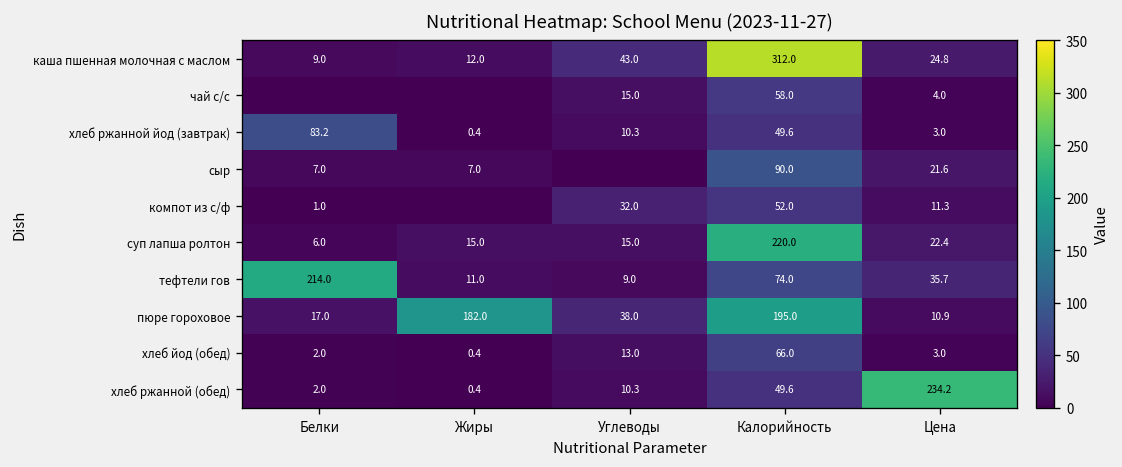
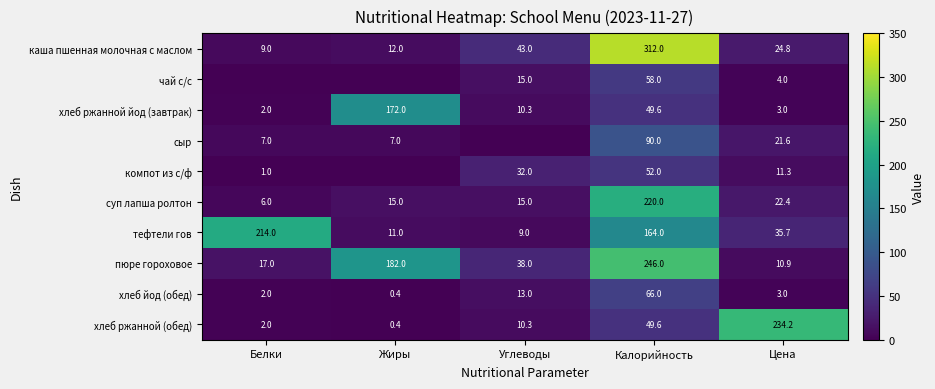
  {
    "каша пшенная молочная с маслом": {
      "Белки": 9.0,
      "Жиры": 12.0,
      "Углеводы": 43.0,
      "Калорийность": 312.0,
      "Цена": 24.8
    },
    "чай с/с": {
      "Углеводы": 15.0,
      "Калорийность": 58.0,
      "Цена": 4.0
    },
    "хлеб ржанной йод (завтрак)": {
-     "Белки": 83.2,
-     "Жиры": 0.4,
+     "Белки": 2.0,
+     "Жиры": 172.0,
      "Углеводы": 10.3,
      "Калорийность": 49.6,
      "Цена": 3.0
    },
    "сыр": {
      "Белки": 7.0,
      "Жиры": 7.0,
      "Калорийность": 90.0,
      "Цена": 21.6
    },
    "компот из с/ф": {
      "Белки": 1.0,
      "Углеводы": 32.0,
      "Калорийность": 52.0,
      "Цена": 11.3
    },
    "суп лапша ролтон": {
      "Белки": 6.0,
      "Жиры": 15.0,
      "Углеводы": 15.0,
      "Калорийность": 220.0,
      "Цена": 22.4
    },
    "тефтели гов": {
      "Белки": 214.0,
      "Жиры": 11.0,
      "Углеводы": 9.0,
-     "Калорийность": 74.0,
+     "Калорийность": 164.0,
      "Цена": 35.7
    },
    "пюре гороховое": {
      "Белки": 17.0,
      "Жиры": 182.0,
      "Углеводы": 38.0,
-     "Калорийность": 195.0,
+     "Калорийность": 246.0,
      "Цена": 10.9
    },
    "хлеб йод (обед)": {
      "Белки": 2.0,
      "Жиры": 0.4,
      "Углеводы": 13.0,
      "Калорийность": 66.0,
      "Цена": 3.0
    },
    "хлеб ржанной (обед)": {
      "Белки": 2.0,
      "Жиры": 0.4,
      "Углеводы": 10.3,
      "Калорийность": 49.6,
      "Цена": 234.2
    }
  }
